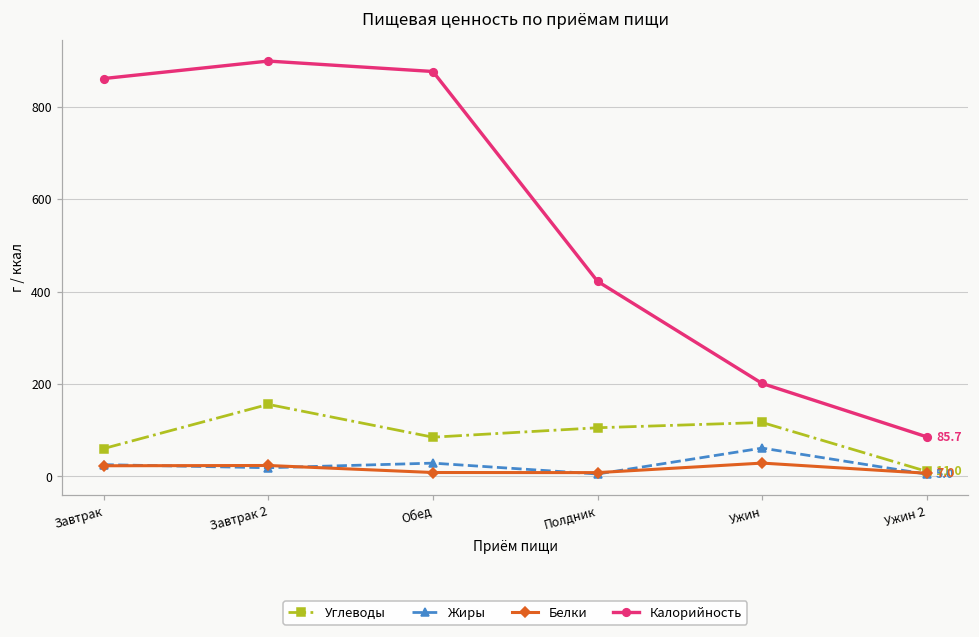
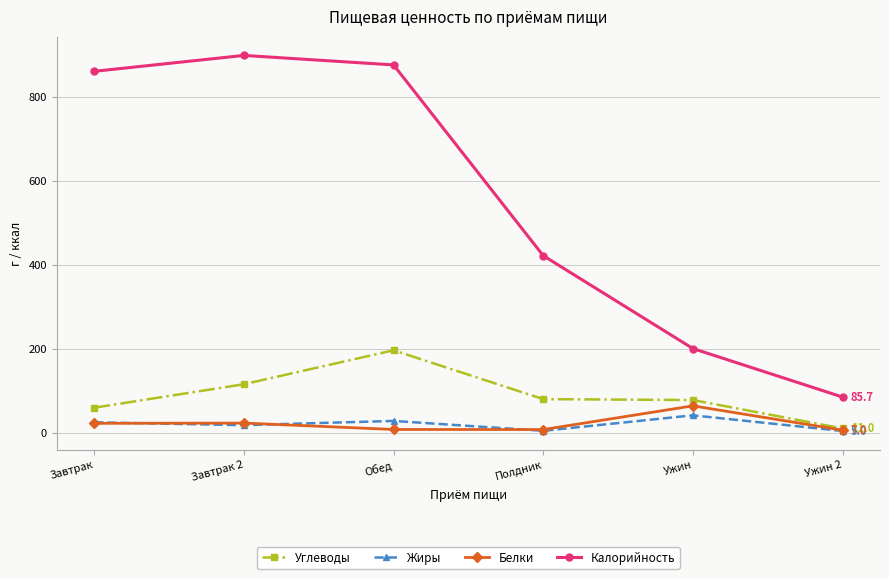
  {
    "Углеводы": {
      "Завтрак": 60,
-     "Завтрак 2": 160,
-     "Обед": 80,
-     "Полдник": 110,
-     "Ужин": 120
+     "Завтрак 2": 120,
+     "Обед": 200,
+     "Полдник": 80,
+     "Ужин": 80
    },
    "Жиры": {
      "Обед": 30,
-     "Ужин": 60
+     "Ужин": 40
    },
    "Белки": {
      "Обед": 10,
-     "Ужин": 30
+     "Ужин": 60
    },
    "Калорийность": {
      "Ужин 2": 85.7
    }
  }
